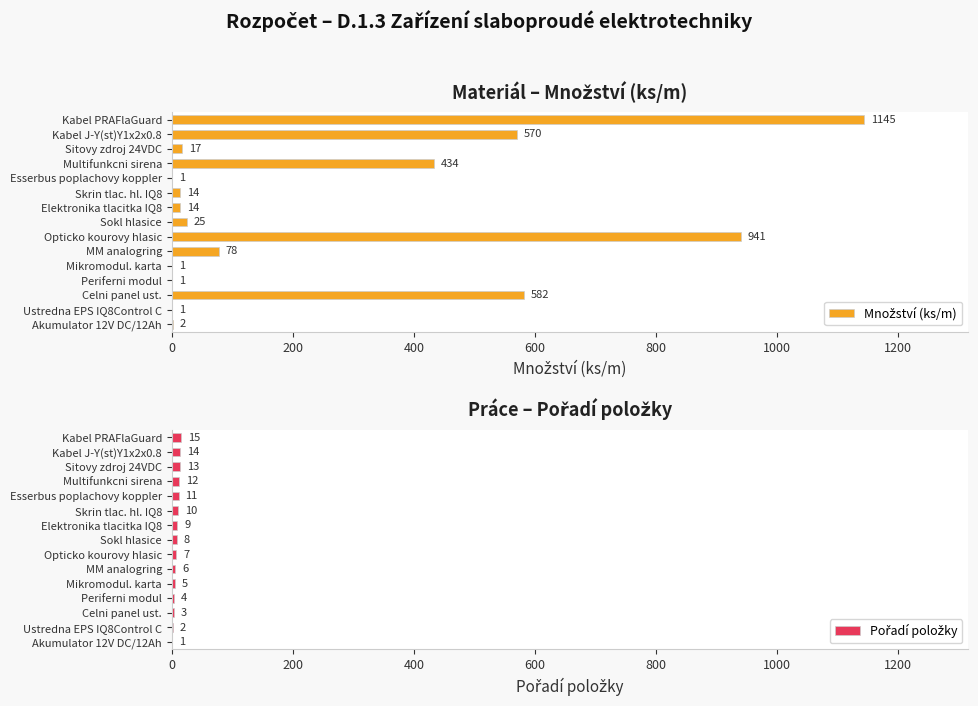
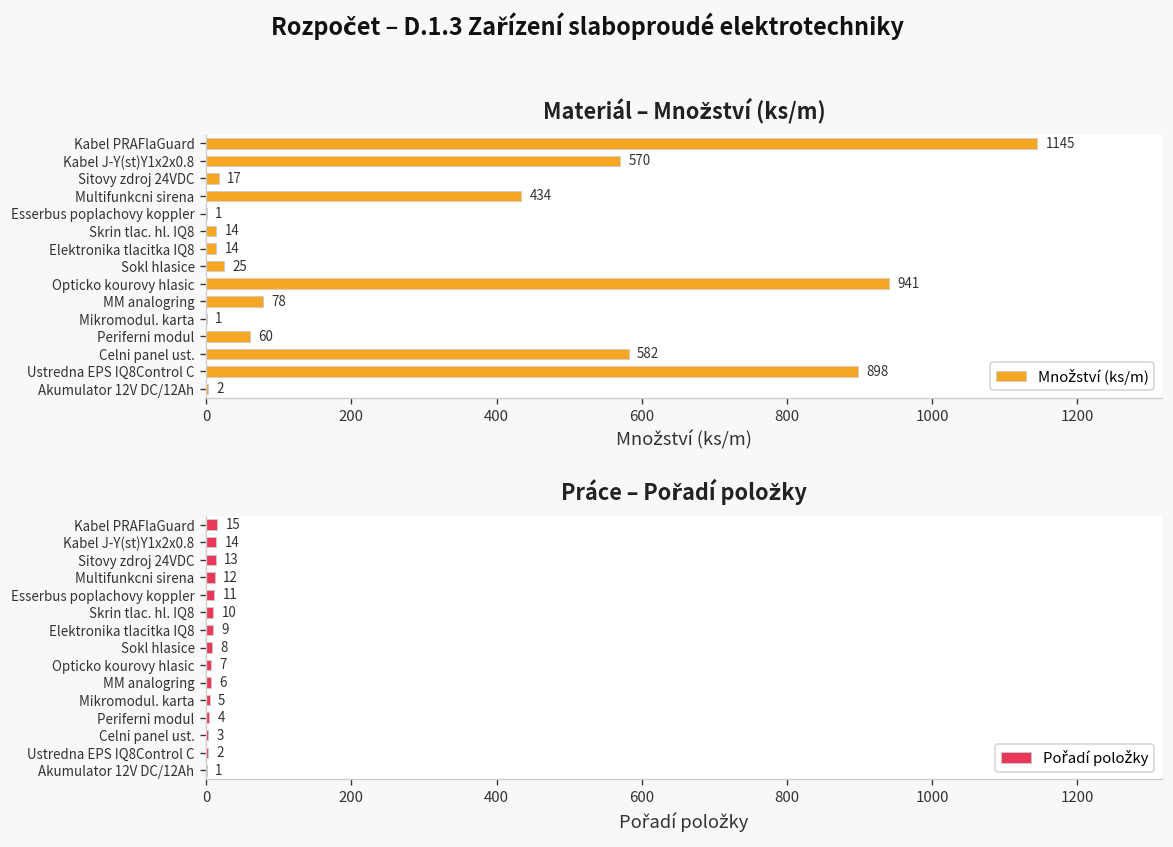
  {
    "Materiál – Množství (ks/m)": {
      "Kabel PRAFlaGuard": 1145,
      "Kabel J-Y(st)Y1x2x0.8": 570,
      "Sitovy zdroj 24VDC": 17,
      "Multifunkcni sirena": 434,
      "Esserbus poplachovy koppler": 1,
      "Skrin tlac. hl. IQ8": 14,
      "Elektronika tlacitka IQ8": 14,
      "Sokl hlasice": 25,
      "Opticko kourovy hlasic": 941,
      "MM analogring": 78,
      "Mikromodul. karta": 1,
-     "Periferni modul": 1,
+     "Periferni modul": 60,
      "Celni panel ust.": 582,
-     "Ustredna EPS IQ8Control C": 1,
+     "Ustredna EPS IQ8Control C": 898,
      "Akumulator 12V DC/12Ah": 2
    },
    "Práce – Pořadí položky": {
      "Kabel PRAFlaGuard": 15,
      "Kabel J-Y(st)Y1x2x0.8": 14,
      "Sitovy zdroj 24VDC": 13,
      "Multifunkcni sirena": 12,
      "Esserbus poplachovy koppler": 11,
      "Skrin tlac. hl. IQ8": 10,
      "Elektronika tlacitka IQ8": 9,
      "Sokl hlasice": 8,
      "Opticko kourovy hlasic": 7,
      "MM analogring": 6,
      "Mikromodul. karta": 5,
      "Periferni modul": 4,
      "Celni panel ust.": 3,
      "Ustredna EPS IQ8Control C": 2,
      "Akumulator 12V DC/12Ah": 1
    }
  }
